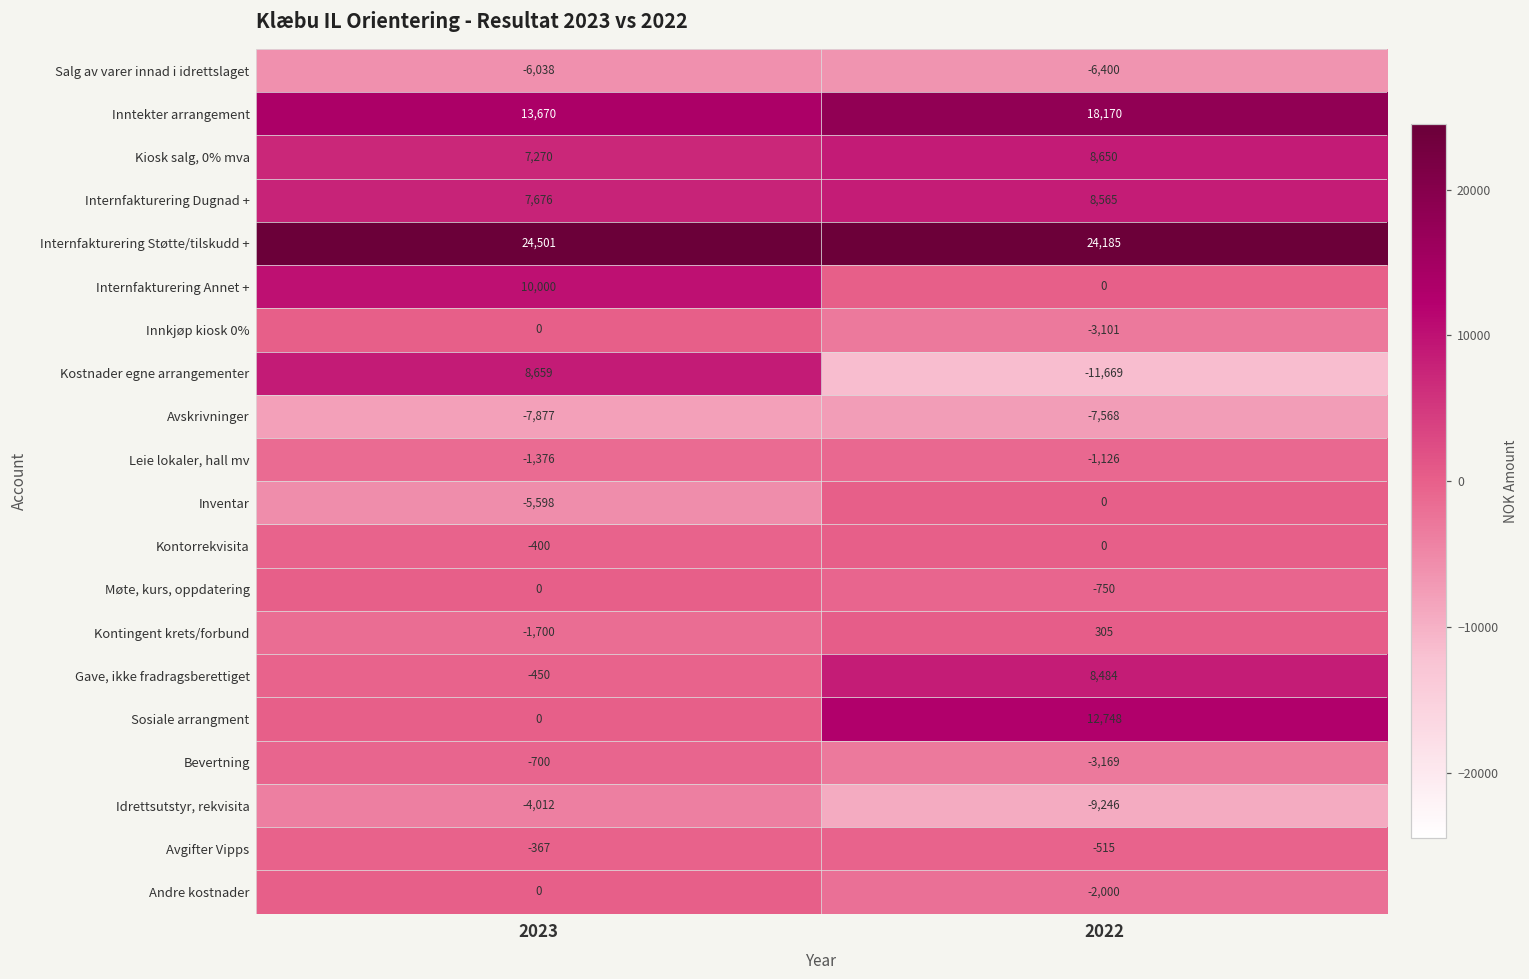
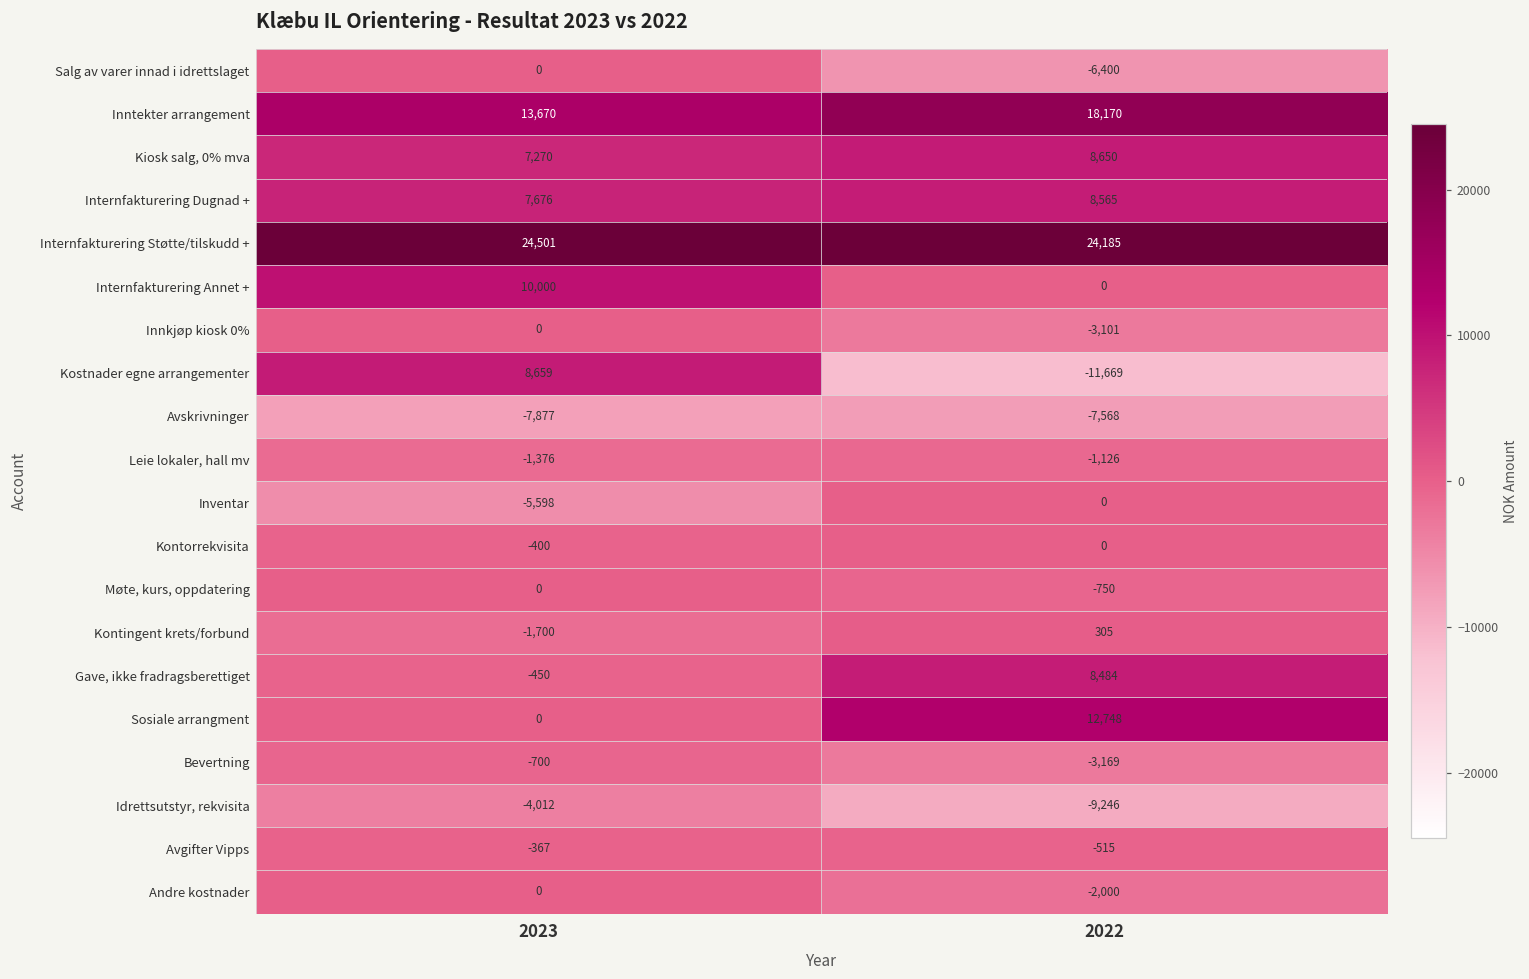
  {
    "Salg av varer innad i idrettslaget": {
-     "2023": "-6,038",
+     "2023": "0",
      "2022": "-6,400"
    },
    "Inntekter arrangement": {
      "2023": "13,670",
      "2022": "18,170"
    },
    "Kiosk salg, 0% mva": {
      "2023": "7,270",
      "2022": "8,650"
    },
    "Internfakturering Dugnad +": {
      "2023": "7,676",
      "2022": "8,565"
    },
    "Internfakturering Støtte/tilskudd +": {
      "2023": "24,501",
      "2022": "24,185"
    },
    "Internfakturering Annet +": {
      "2023": "10,000",
      "2022": "0"
    },
    "Innkjøp kiosk 0%": {
      "2023": "0",
      "2022": "-3,101"
    },
    "Kostnader egne arrangementer": {
      "2023": "8,659",
      "2022": "-11,669"
    },
    "Avskrivninger": {
      "2023": "-7,877",
      "2022": "-7,568"
    },
    "Leie lokaler, hall mv": {
      "2023": "-1,376",
      "2022": "-1,126"
    },
    "Inventar": {
      "2023": "-5,598",
      "2022": "0"
    },
    "Kontorrekvisita": {
      "2023": "-400",
      "2022": "0"
    },
    "Møte, kurs, oppdatering": {
      "2023": "0",
      "2022": "-750"
    },
    "Kontingent krets/forbund": {
      "2023": "-1,700",
      "2022": "305"
    },
    "Gave, ikke fradragsberettiget": {
      "2023": "-450",
      "2022": "8,484"
    },
    "Sosiale arrangment": {
      "2023": "0",
      "2022": "12,748"
    },
    "Bevertning": {
      "2023": "-700",
      "2022": "-3,169"
    },
    "Idrettsutstyr, rekvisita": {
      "2023": "-4,012",
      "2022": "-9,246"
    },
    "Avgifter Vipps": {
      "2023": "-367",
      "2022": "-515"
    },
    "Andre kostnader": {
      "2023": "0",
      "2022": "-2,000"
    }
  }
